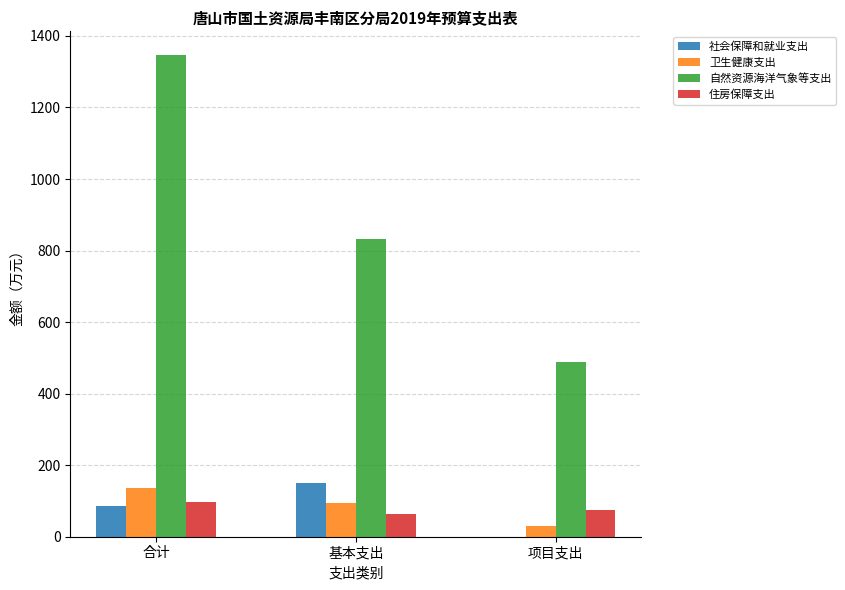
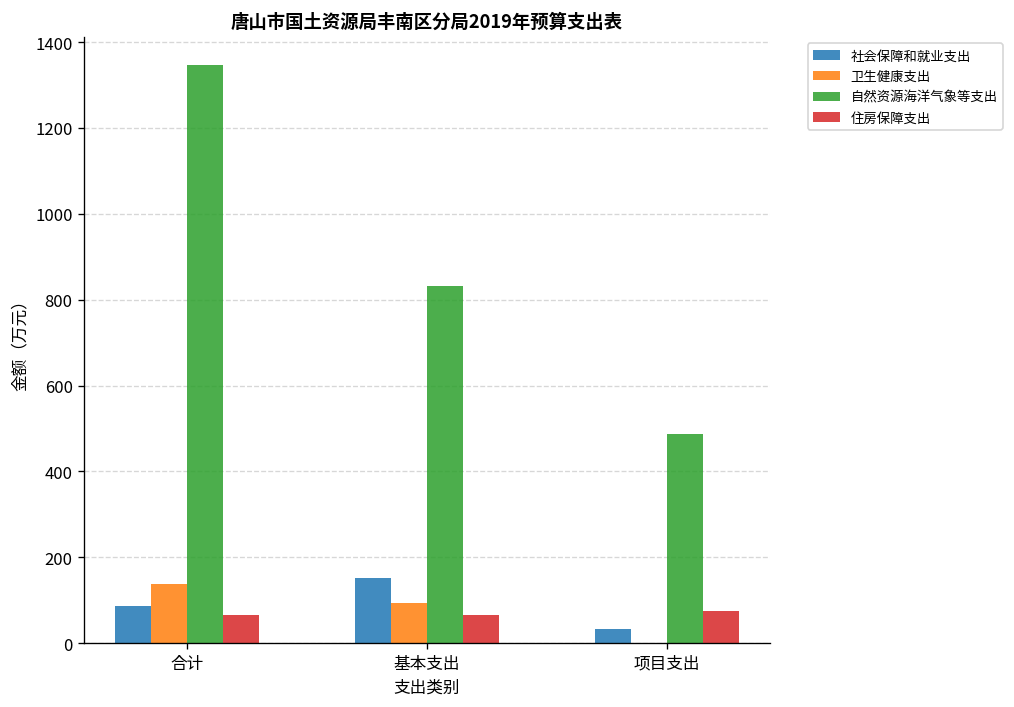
  {
    "社会保障和就业支出": {
      "合计": 90,
      "基本支出": 150,
-     "项目支出": 0
+     "项目支出": 30
    },
    "卫生健康支出": {
      "合计": 140,
      "基本支出": 90,
-     "项目支出": 30
+     "项目支出": 0
    },
    "自然资源海洋气象等支出": {
      "合计": 1350,
      "基本支出": 830,
      "项目支出": 490
    },
    "住房保障支出": {
-     "合计": 100,
+     "合计": 60,
      "基本支出": 60,
      "项目支出": 80
    }
  }
